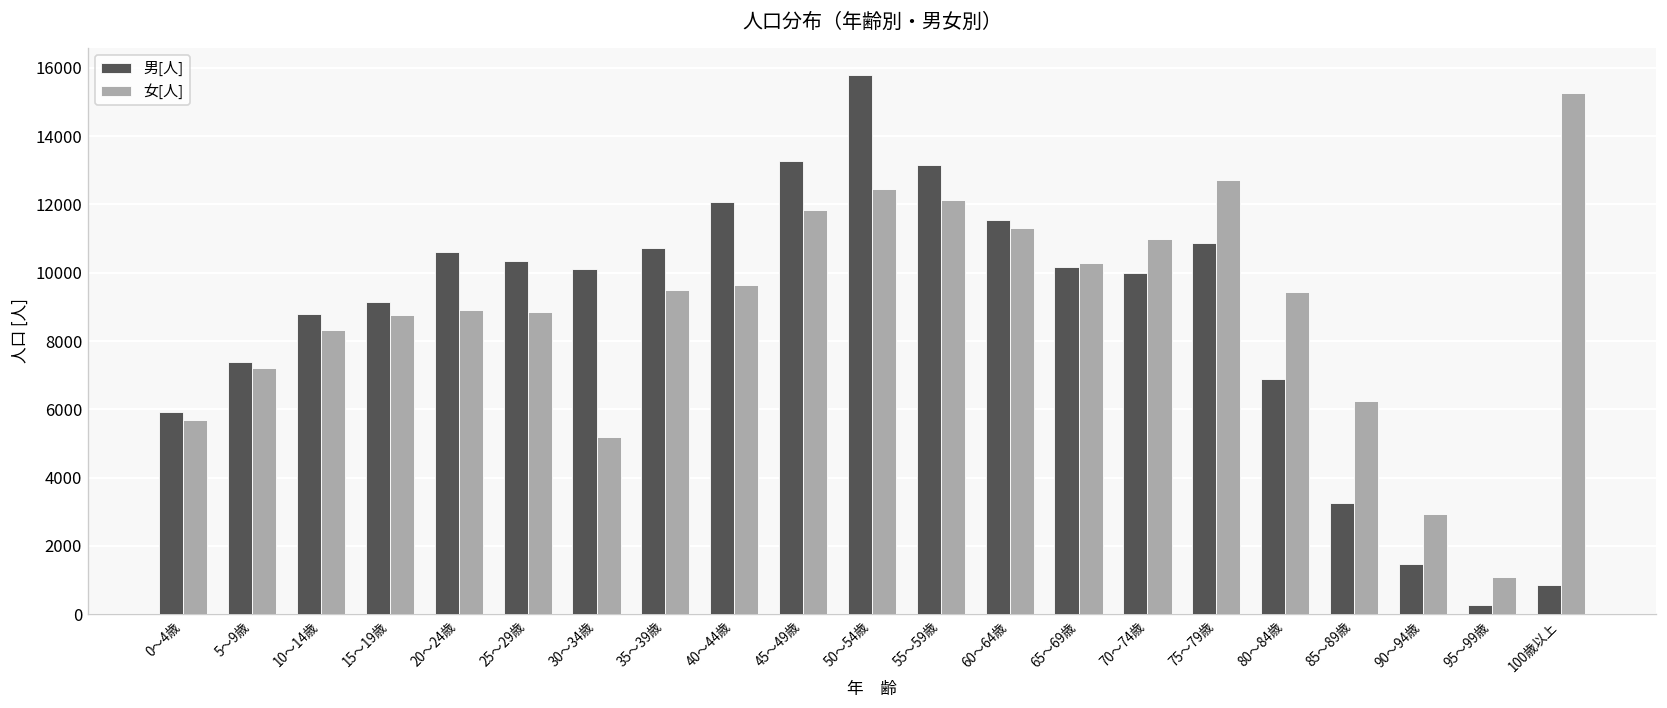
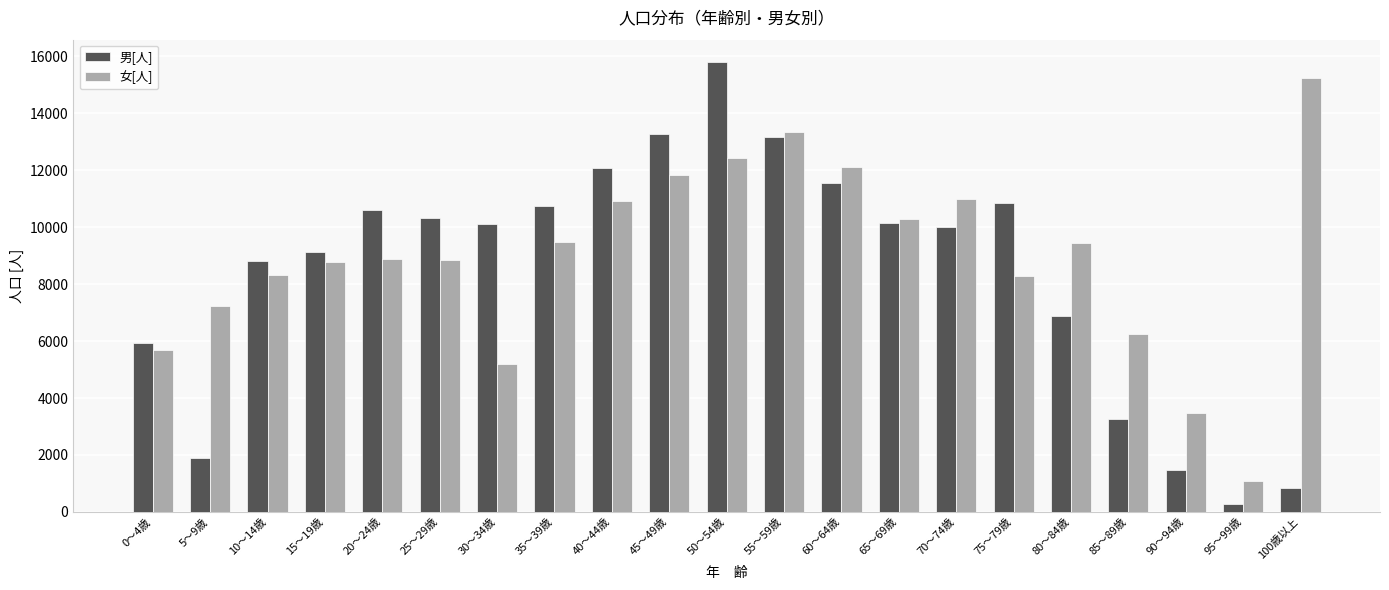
  {
    "男[人]": {
      "0～4歳": 5900,
-     "5～9歳": 7400,
+     "5～9歳": 1900,
      "10～14歳": 8800,
      "15～19歳": 9100,
      "20～24歳": 10600,
      "25～29歳": 10300,
      "30～34歳": 10100,
      "35～39歳": 10700,
      "40～44歳": 12100,
      "45～49歳": 13300,
      "50～54歳": 15800,
      "55～59歳": 13200,
      "60～64歳": 11500,
      "65～69歳": 10200,
      "70～74歳": 10000,
      "75～79歳": 10900,
      "80～84歳": 6900,
      "85～89歳": 3300,
      "90～94歳": 1500,
      "95～99歳": 300,
      "100歳以上": 800
    },
    "女[人]": {
      "0～4歳": 5700,
      "5～9歳": 7200,
      "10～14歳": 8300,
      "15～19歳": 8800,
      "20～24歳": 8900,
      "25～29歳": 8900,
      "30～34歳": 5200,
      "35～39歳": 9500,
-     "40～44歳": 9700,
+     "40～44歳": 10900,
      "45～49歳": 11800,
      "50～54歳": 12400,
-     "55～59歳": 12100,
-     "60～64歳": 11300,
+     "55～59歳": 13300,
+     "60～64歳": 12100,
      "65～69歳": 10300,
      "70～74歳": 11000,
-     "75～79歳": 12700,
+     "75～79歳": 8300,
      "80～84歳": 9400,
      "85～89歳": 6300,
-     "90～94歳": 2900,
+     "90～94歳": 3500,
      "95～99歳": 1100,
      "100歳以上": 15300
    }
  }
